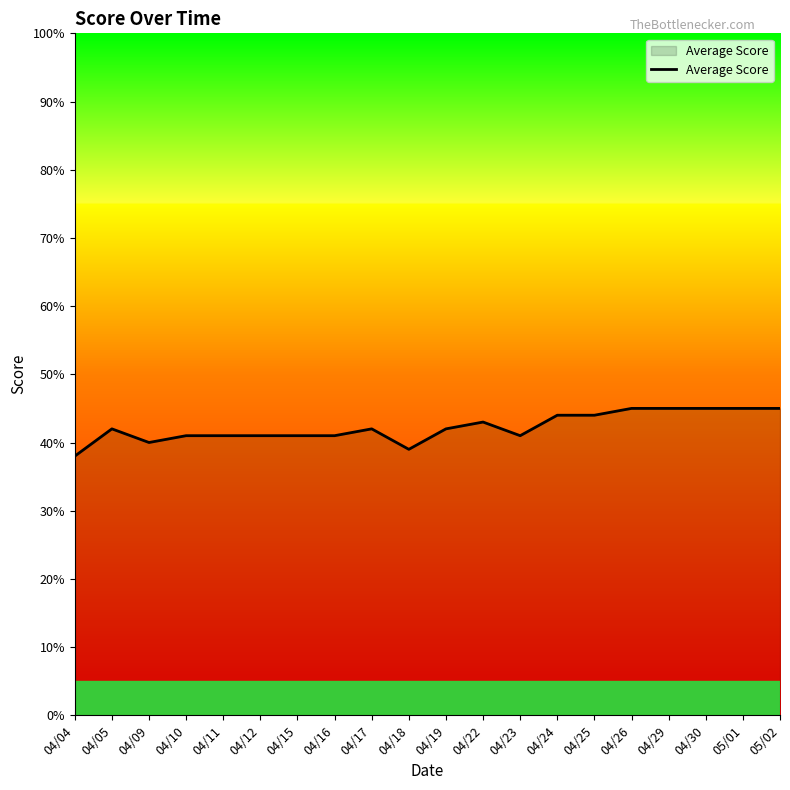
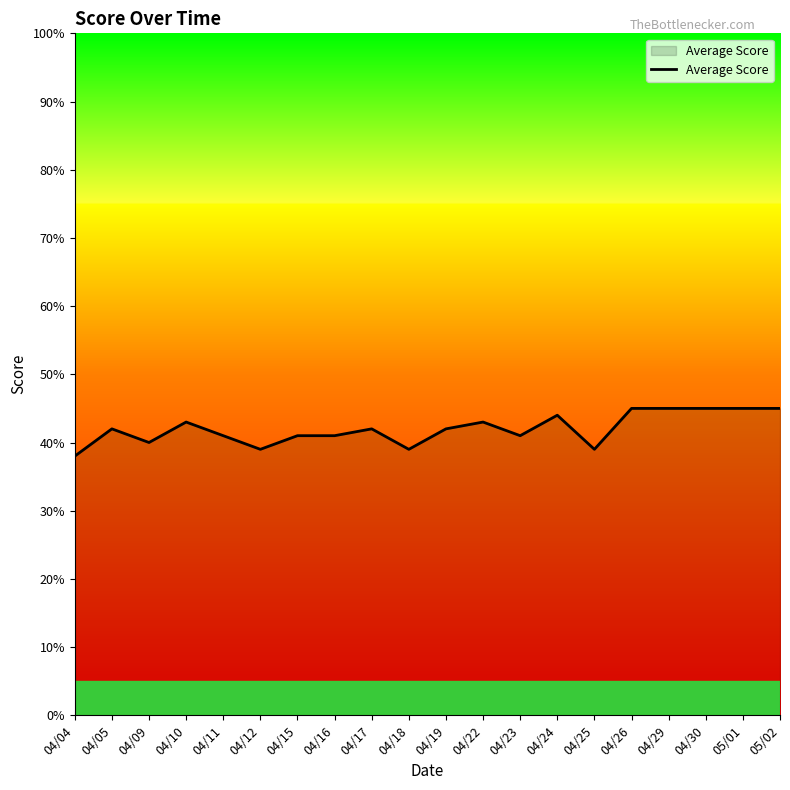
  {
    "04/04": "38%",
    "04/05": "42%",
    "04/09": "40%",
-   "04/10": "41%",
+   "04/10": "43%",
    "04/11": "41%",
-   "04/12": "41%",
+   "04/12": "39%",
    "04/15": "41%",
    "04/16": "41%",
    "04/17": "42%",
    "04/18": "39%",
    "04/19": "42%",
    "04/22": "43%",
    "04/23": "41%",
    "04/24": "44%",
-   "04/25": "44%",
+   "04/25": "39%",
    "04/26": "45%",
    "04/29": "45%",
    "04/30": "45%",
    "05/01": "45%",
    "05/02": "45%"
  }
